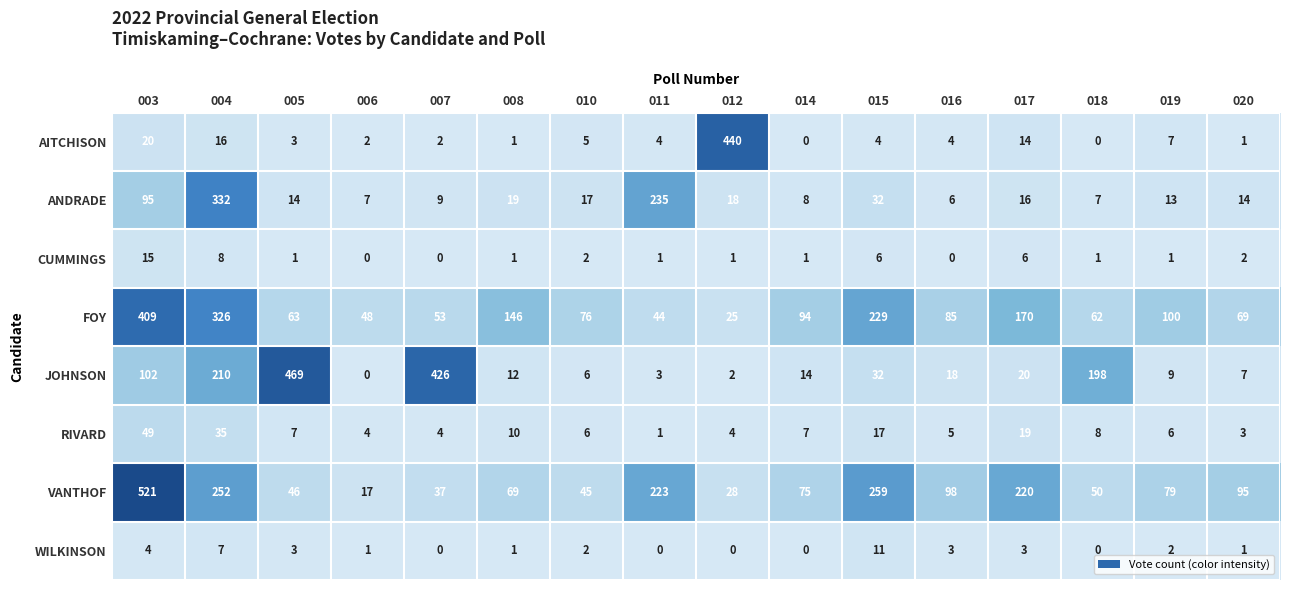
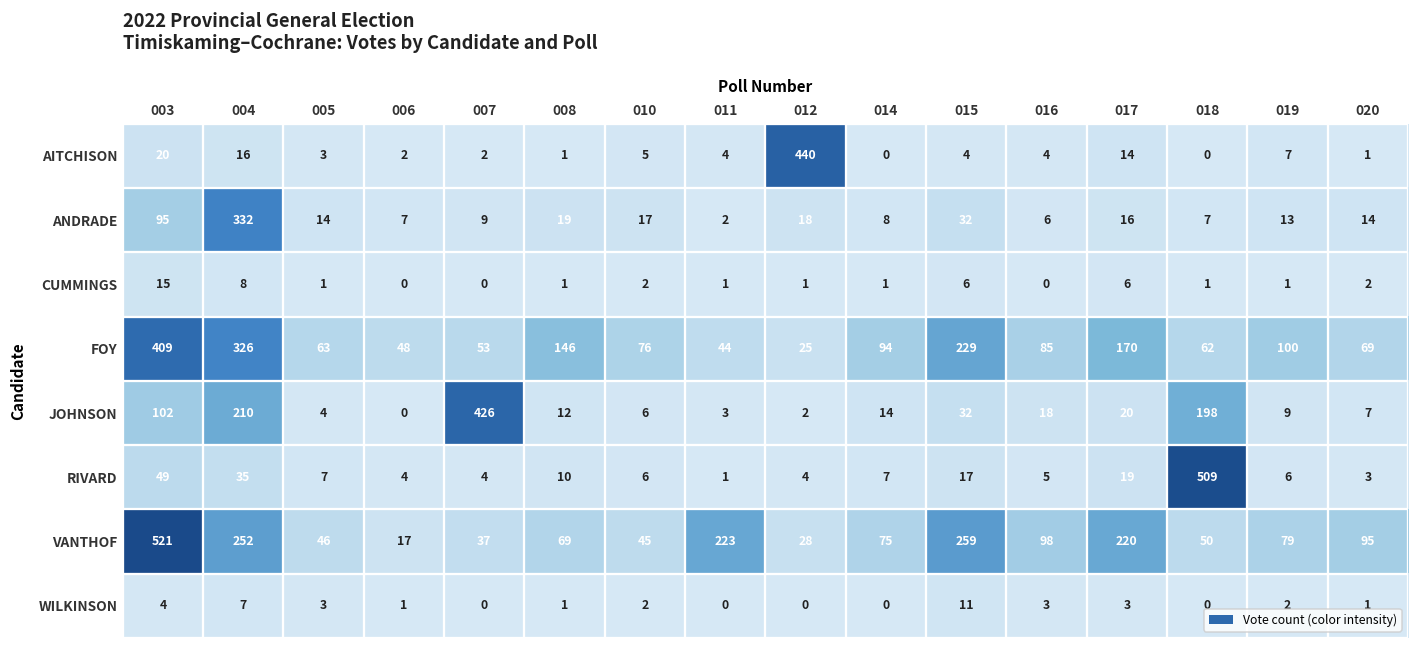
  {
    "AITCHISON": {
      "003": 20,
      "004": 16,
      "005": 3,
      "006": 2,
      "007": 2,
      "008": 1,
      "010": 5,
      "011": 4,
      "012": 440,
      "014": 0,
      "015": 4,
      "016": 4,
      "017": 14,
      "018": 0,
      "019": 7,
      "020": 1
    },
    "ANDRADE": {
      "003": 95,
      "004": 332,
      "005": 14,
      "006": 7,
      "007": 9,
      "008": 19,
      "010": 17,
-     "011": 235,
+     "011": 2,
      "012": 18,
      "014": 8,
      "015": 32,
      "016": 6,
      "017": 16,
      "018": 7,
      "019": 13,
      "020": 14
    },
    "CUMMINGS": {
      "003": 15,
      "004": 8,
      "005": 1,
      "006": 0,
      "007": 0,
      "008": 1,
      "010": 2,
      "011": 1,
      "012": 1,
      "014": 1,
      "015": 6,
      "016": 0,
      "017": 6,
      "018": 1,
      "019": 1,
      "020": 2
    },
    "FOY": {
      "003": 409,
      "004": 326,
      "005": 63,
      "006": 48,
      "007": 53,
      "008": 146,
      "010": 76,
      "011": 44,
      "012": 25,
      "014": 94,
      "015": 229,
      "016": 85,
      "017": 170,
      "018": 62,
      "019": 100,
      "020": 69
    },
    "JOHNSON": {
      "003": 102,
      "004": 210,
-     "005": 469,
+     "005": 4,
      "006": 0,
      "007": 426,
      "008": 12,
      "010": 6,
      "011": 3,
      "012": 2,
      "014": 14,
      "015": 32,
      "016": 18,
      "017": 20,
      "018": 198,
      "019": 9,
      "020": 7
    },
    "RIVARD": {
      "003": 49,
      "004": 35,
      "005": 7,
      "006": 4,
      "007": 4,
      "008": 10,
      "010": 6,
      "011": 1,
      "012": 4,
      "014": 7,
      "015": 17,
      "016": 5,
      "017": 19,
-     "018": 8,
+     "018": 509,
      "019": 6,
      "020": 3
    },
    "VANTHOF": {
      "003": 521,
      "004": 252,
      "005": 46,
      "006": 17,
      "007": 37,
      "008": 69,
      "010": 45,
      "011": 223,
      "012": 28,
      "014": 75,
      "015": 259,
      "016": 98,
      "017": 220,
      "018": 50,
      "019": 79,
      "020": 95
    },
    "WILKINSON": {
      "003": 4,
      "004": 7,
      "005": 3,
      "006": 1,
      "007": 0,
      "008": 1,
      "010": 2,
      "011": 0,
      "012": 0,
      "014": 0,
      "015": 11,
      "016": 3,
      "017": 3
    }
  }
